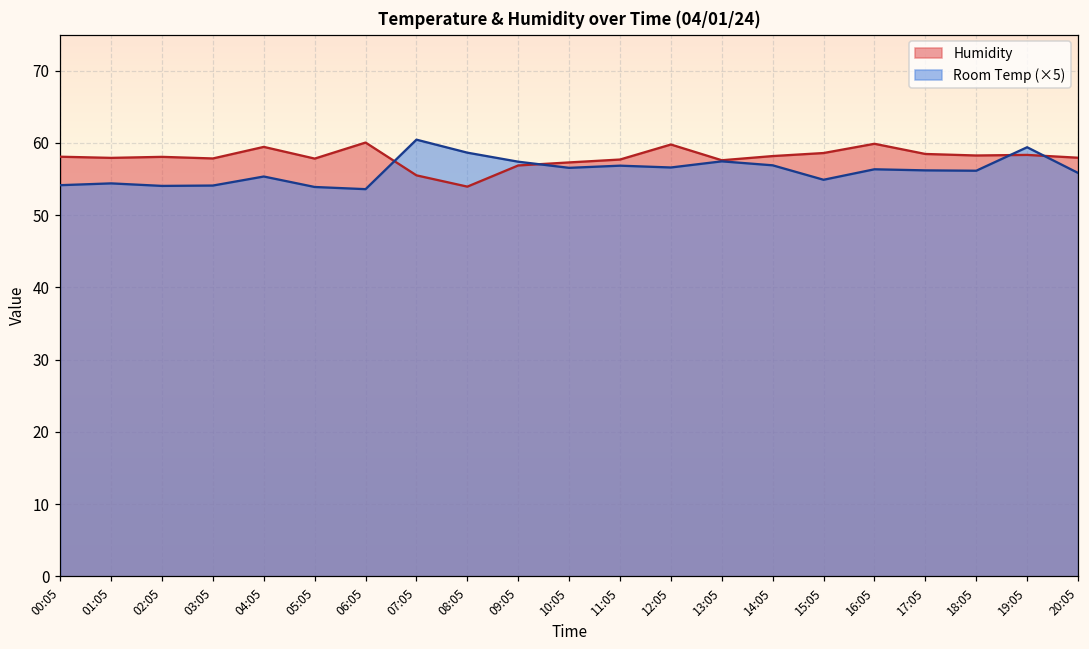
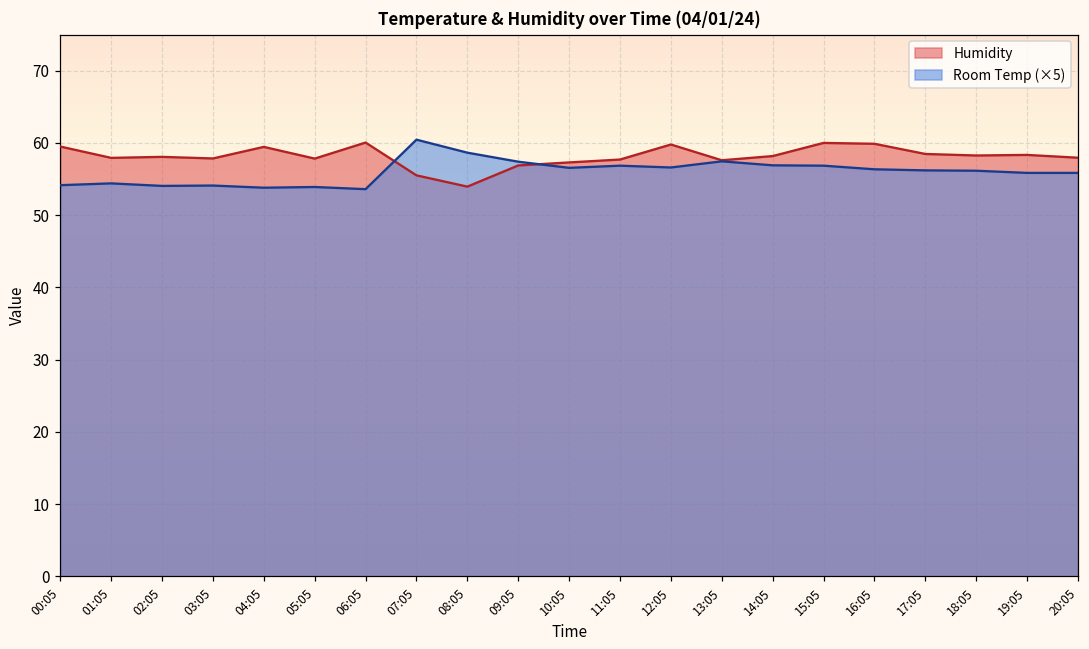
  {
    "Humidity": {
-     "00:05": 58,
+     "00:05": 60,
      "01:05": 58,
      "02:05": 58,
      "03:05": 58,
      "04:05": 59,
      "05:05": 58,
      "06:05": 60,
      "07:05": 56,
      "08:05": 54,
      "09:05": 57,
      "10:05": 57,
      "11:05": 58,
      "12:05": 60,
      "14:05": 58,
-     "15:05": 59,
+     "15:05": 60,
      "16:05": 60,
      "17:05": 58,
      "18:05": 58,
      "19:05": 58,
      "20:05": 58
    },
    "Room Temp (×5)": {
      "00:05": 54,
      "01:05": 54,
      "02:05": 54,
      "03:05": 54,
-     "04:05": 55,
+     "04:05": 54,
      "05:05": 54,
      "06:05": 54,
      "07:05": 60,
      "08:05": 59,
      "09:05": 57,
      "10:05": 57,
      "11:05": 57,
      "12:05": 57,
      "14:05": 57,
-     "15:05": 55,
+     "15:05": 57,
      "16:05": 56,
      "17:05": 56,
      "18:05": 56,
-     "19:05": 59,
+     "19:05": 56,
      "20:05": 56
    }
  }
